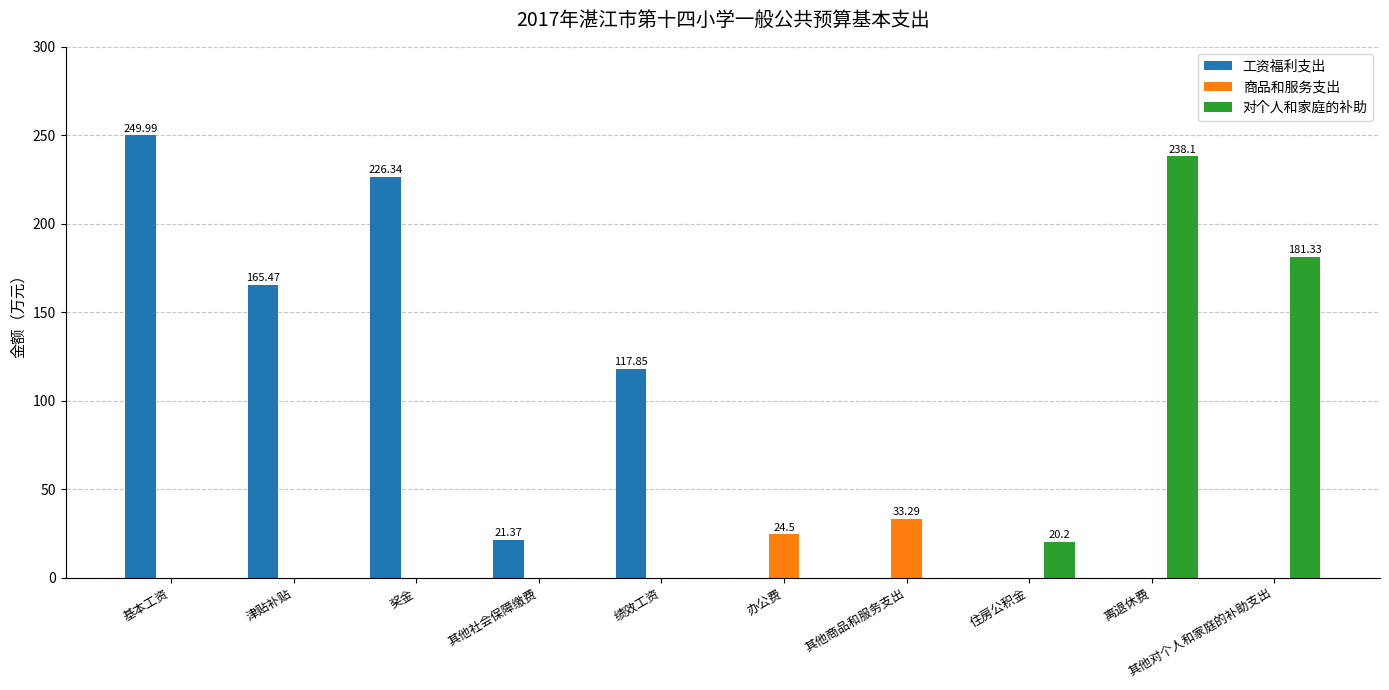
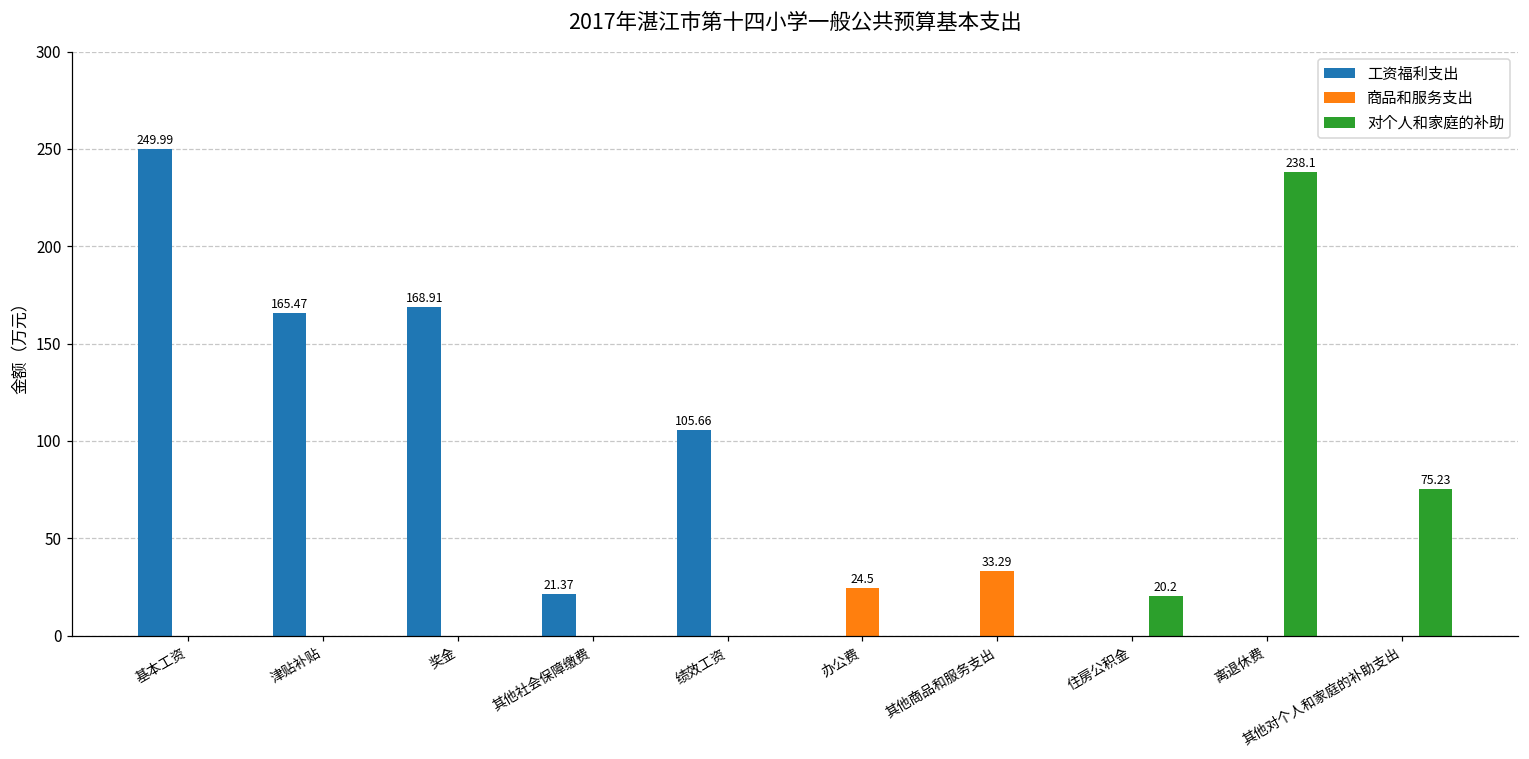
  {
    "工资福利支出": {
      "基本工资": 249.99,
      "津贴补贴": 165.47,
-     "奖金": 226.34,
+     "奖金": 168.91,
      "其他社会保障缴费": 21.37,
-     "绩效工资": 117.85
+     "绩效工资": 105.66
    },
    "商品和服务支出": {
      "办公费": 24.5,
      "其他商品和服务支出": 33.29
    },
    "对个人和家庭的补助": {
      "住房公积金": 20.2,
      "离退休费": 238.1,
-     "其他对个人和家庭的补助支出": 181.33
+     "其他对个人和家庭的补助支出": 75.23
    }
  }
